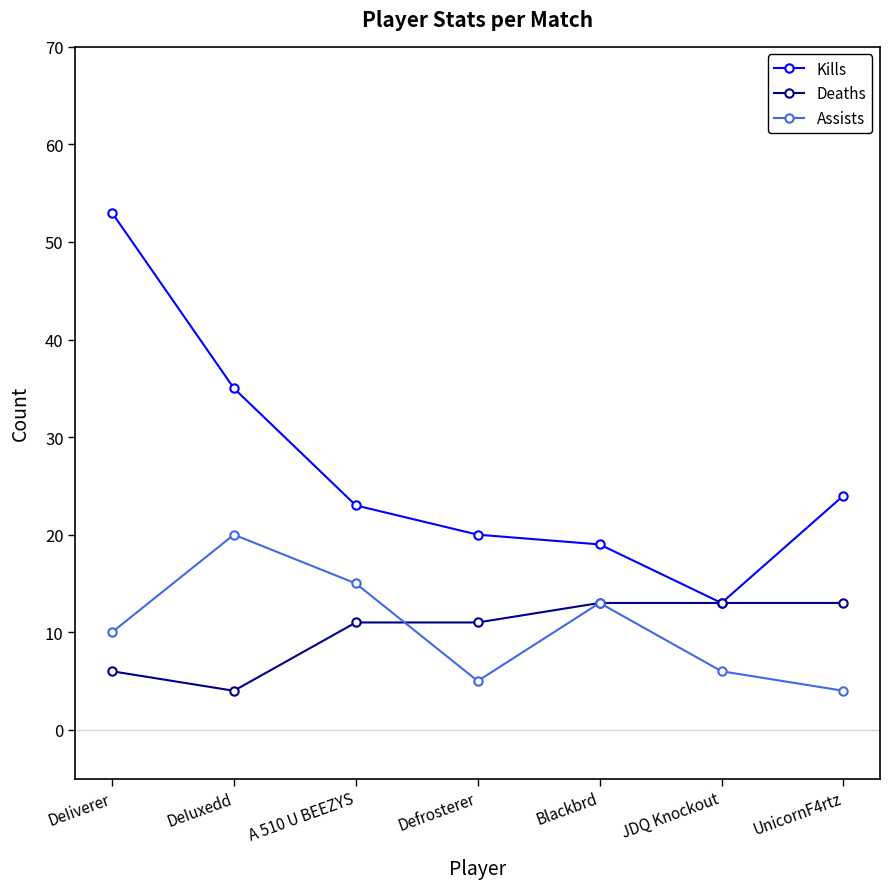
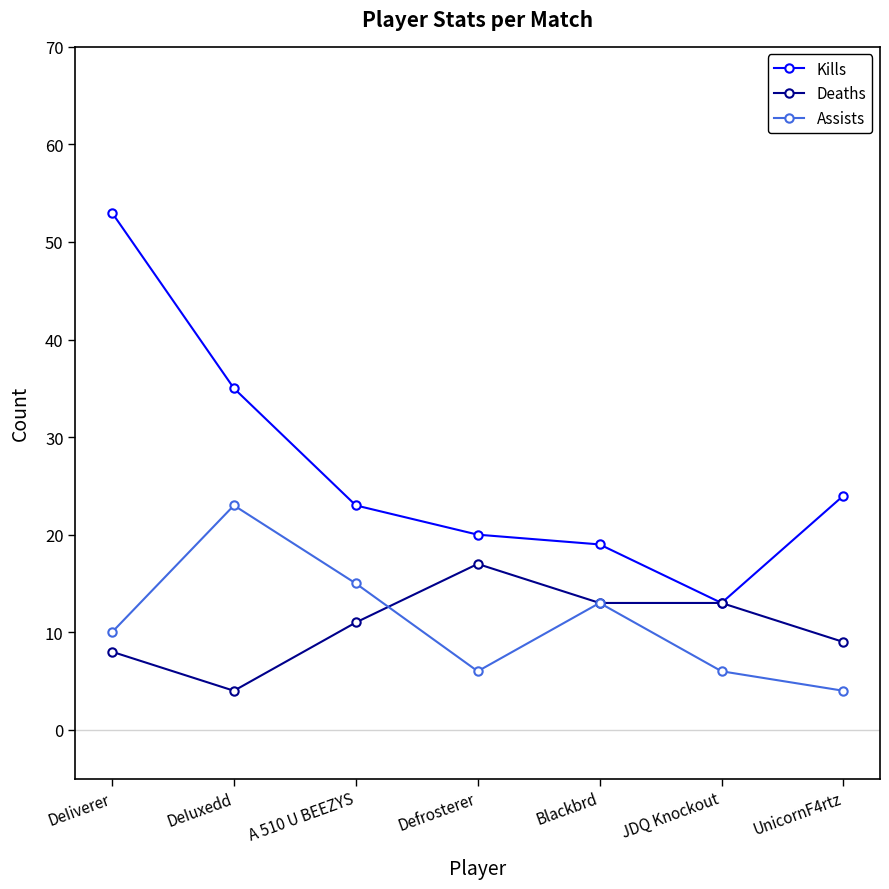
  {
    "Kills": {
      "DeIiverer": 53,
      "DeIuxedd": 35,
      "A 510 U BEEZYS": 23,
      "Defrosterer": 20,
      "Blackbrd": 19,
      "UnicornF4rtz": 24
    },
    "Deaths": {
-     "DeIiverer": 6,
+     "DeIiverer": 8,
      "DeIuxedd": 4,
      "A 510 U BEEZYS": 11,
-     "Defrosterer": 11,
-     "UnicornF4rtz": 13
+     "Defrosterer": 17,
+     "UnicornF4rtz": 9
    },
    "Assists": {
      "DeIiverer": 10,
-     "DeIuxedd": 20,
+     "DeIuxedd": 23,
      "A 510 U BEEZYS": 15,
-     "Defrosterer": 5,
+     "Defrosterer": 6,
      "JDQ Knockout": 6,
      "UnicornF4rtz": 4
    }
  }
